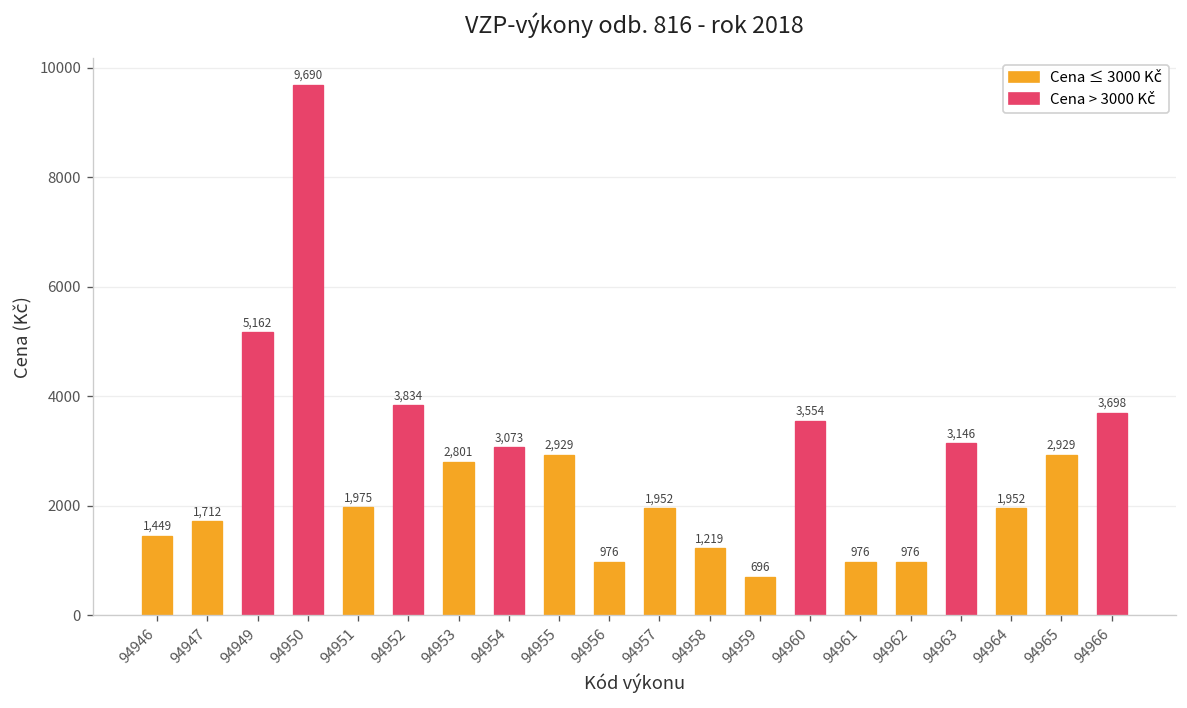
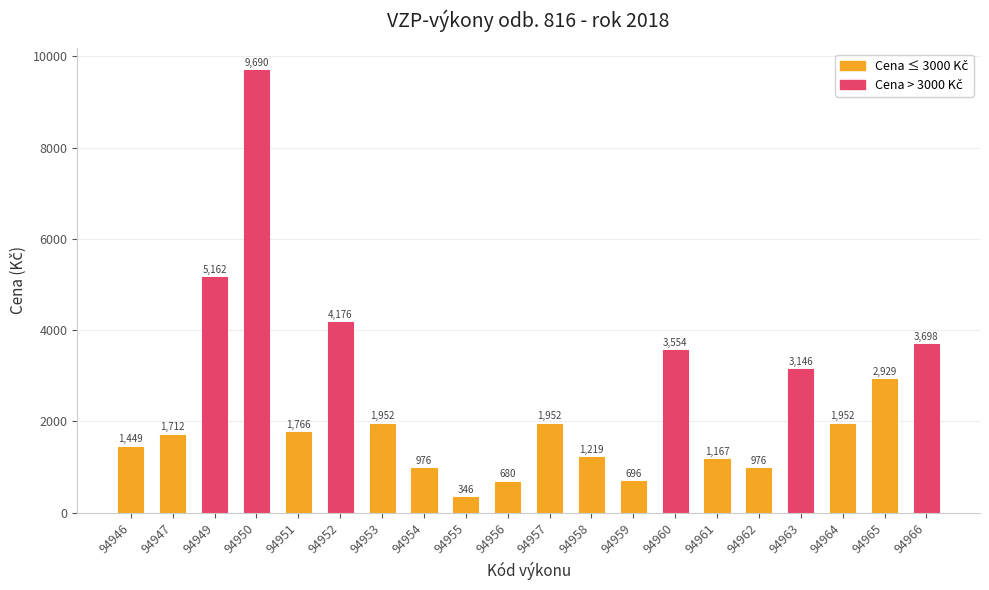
  {
    "94946": "1,449",
    "94947": "1,712",
    "94949": "5,162",
    "94950": "9,690",
-   "94951": "1,975",
-   "94952": "3,834",
-   "94953": "2,801",
-   "94954": "3,073",
-   "94955": "2,929",
-   "94956": "976",
+   "94951": "1,766",
+   "94952": "4,176",
+   "94953": "1,952",
+   "94954": "976",
+   "94955": "346",
+   "94956": "680",
    "94957": "1,952",
    "94958": "1,219",
    "94959": "696",
    "94960": "3,554",
-   "94961": "976",
+   "94961": "1,167",
    "94962": "976",
    "94963": "3,146",
    "94964": "1,952",
    "94965": "2,929",
    "94966": "3,698"
  }
